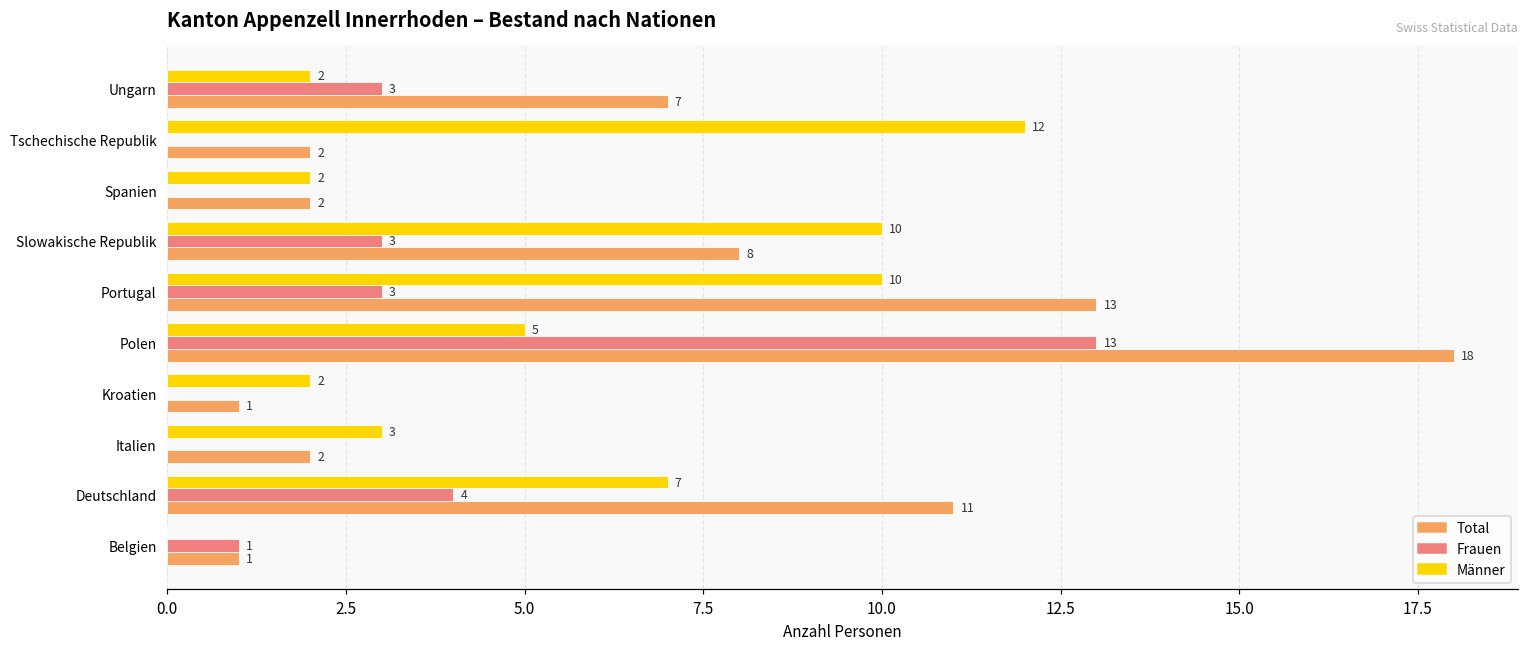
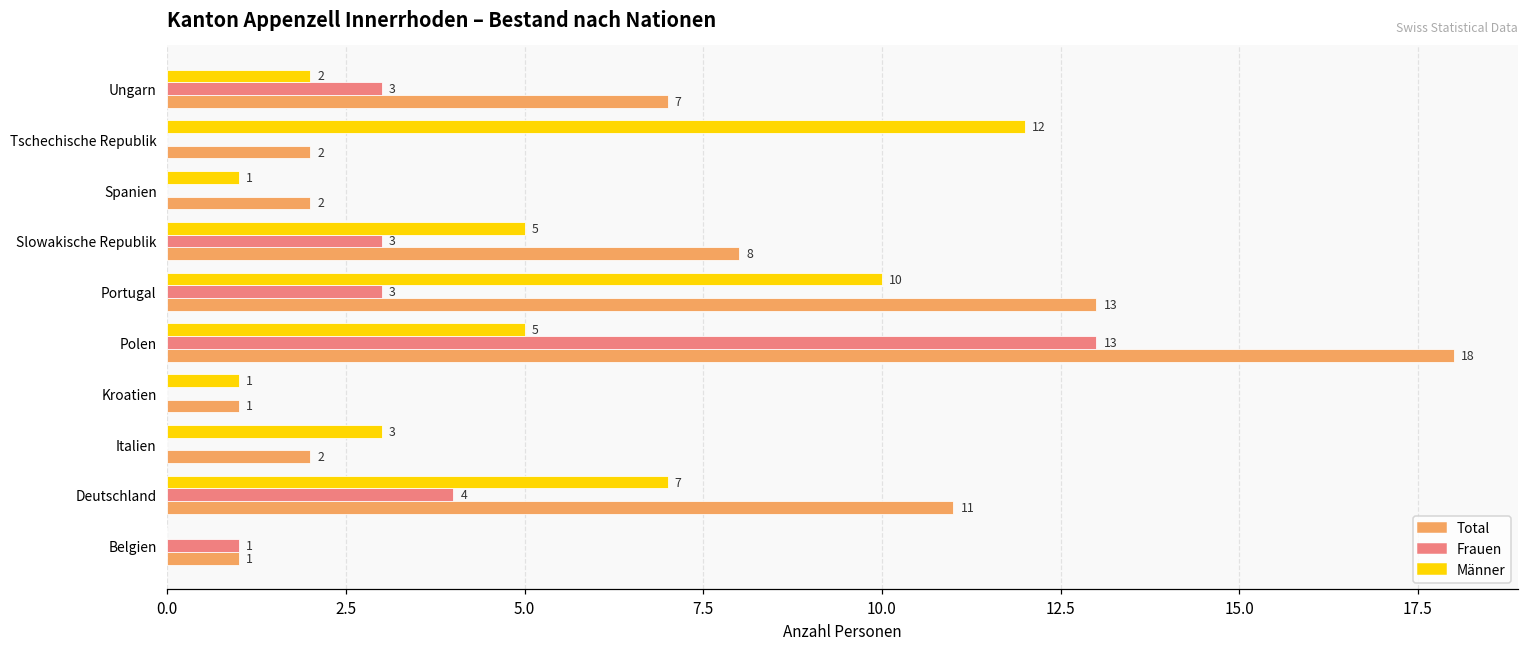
  {
    "Männer": {
      "Ungarn": 2,
      "Tschechische Republik": 12,
-     "Spanien": 2,
-     "Slowakische Republik": 10,
+     "Spanien": 1,
+     "Slowakische Republik": 5,
      "Portugal": 10,
      "Polen": 5,
-     "Kroatien": 2,
+     "Kroatien": 1,
      "Italien": 3,
      "Deutschland": 7
    }
  }
